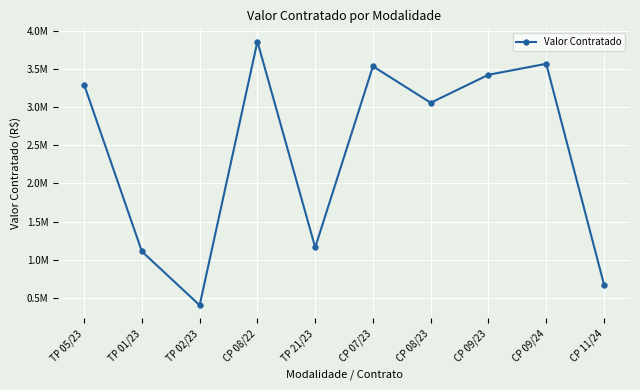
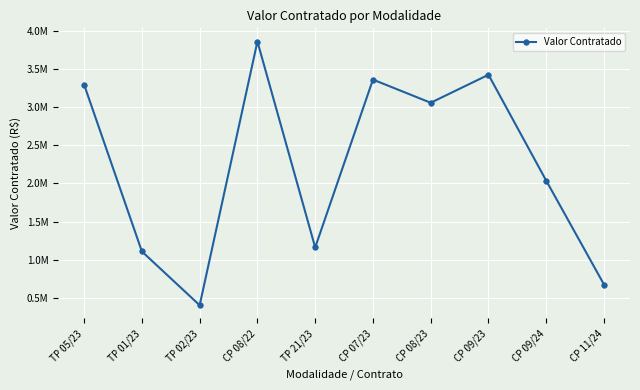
  {
    "TP 05/23": 3300000,
    "TP 01/23": 1100000,
    "TP 02/23": 400000,
    "CP 08/22": 3900000,
    "TP 21/23": 1200000,
-   "CP 07/23": 3500000,
+   "CP 07/23": 3400000,
    "CP 08/23": 3100000,
    "CP 09/23": 3400000,
-   "CP 09/24": 3600000,
+   "CP 09/24": 2000000,
    "CP 11/24": 700000
  }
